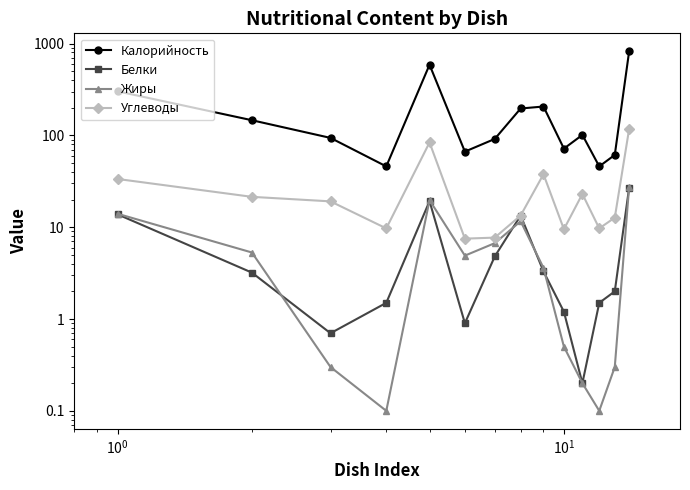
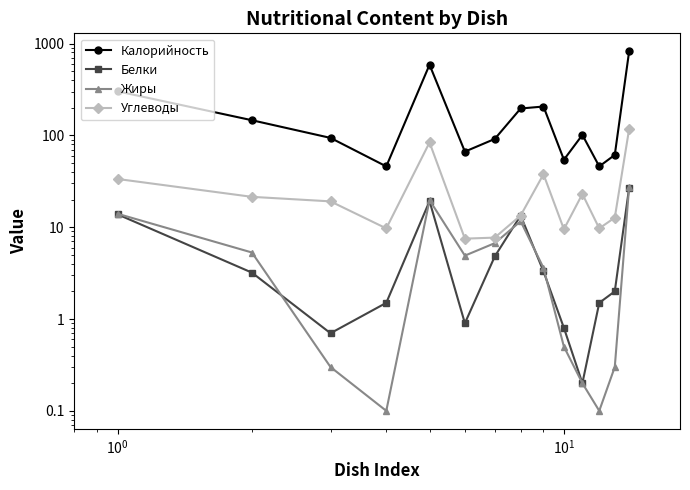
  {
    "Калорийность": {
-     "10^1": 70
+     "10^1": 50
    },
    "Белки": {
-     "10^1": 1.2
+     "10^1": 0.8
    },
    "Жиры": {
      "10^1": 0.5
    },
    "Углеводы": {
      "10^0": 34,
      "10^1": 10
    }
  }
